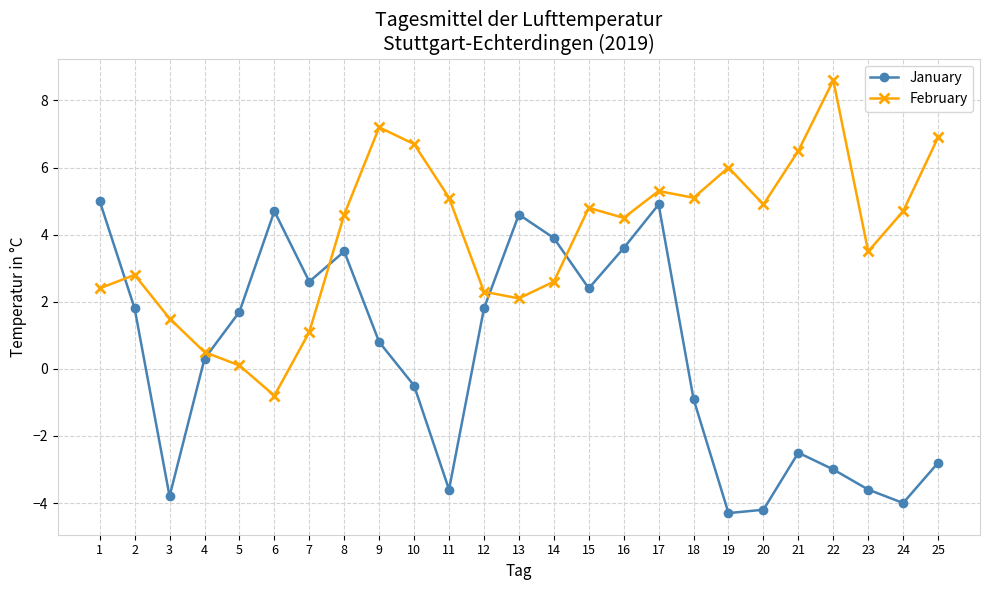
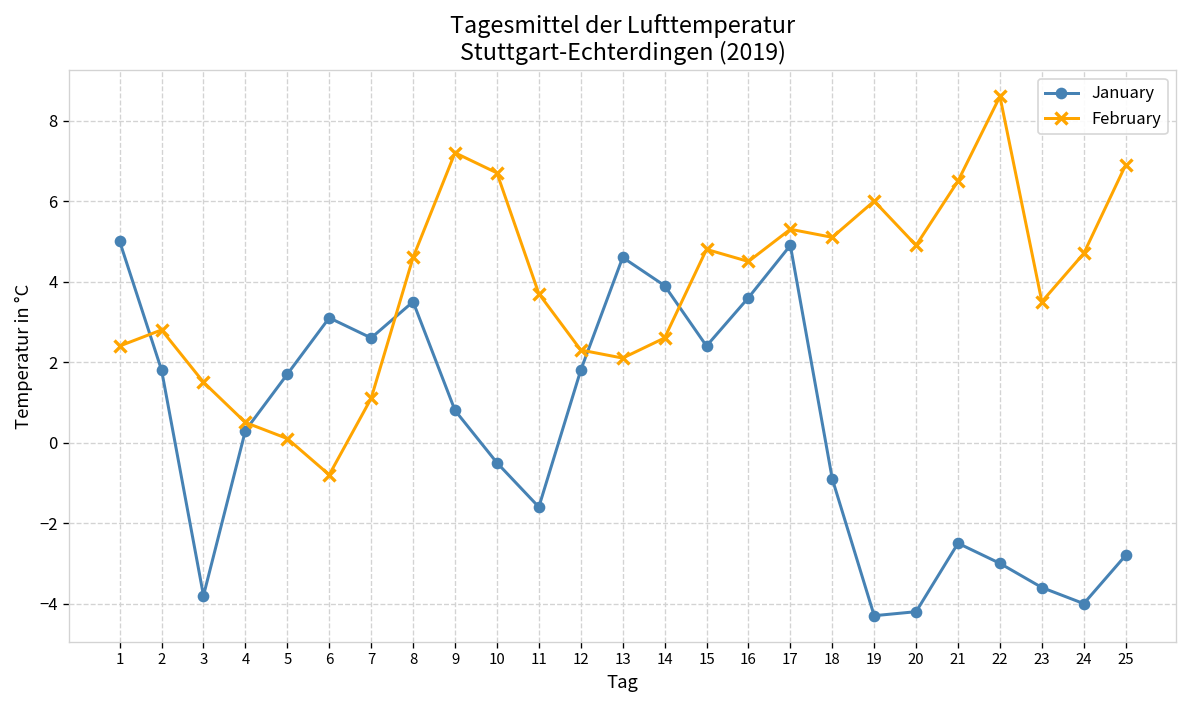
  {
    "January": {
      "1": 5.0,
      "2": 1.8,
      "3": -3.8,
      "4": 0.3,
      "5": 1.7,
-     "6": 4.7,
+     "6": 3.1,
      "7": 2.6,
      "8": 3.5,
      "9": 0.8,
      "10": -0.5,
-     "11": -3.6,
+     "11": -1.6,
      "12": 1.8,
      "13": 4.6,
      "14": 3.9,
      "15": 2.4,
      "16": 3.6,
      "17": 4.9,
      "18": -0.9,
      "19": -4.3,
      "20": -4.2,
      "21": -2.5,
      "22": -3.0,
      "23": -3.6,
      "24": -4.0,
      "25": -2.8
    },
    "February": {
      "1": 2.4,
      "2": 2.8,
      "3": 1.5,
      "4": 0.5,
      "5": 0.1,
      "6": -0.8,
      "7": 1.1,
      "8": 4.6,
      "9": 7.2,
      "10": 6.7,
-     "11": 5.1,
+     "11": 3.7,
      "12": 2.3,
      "13": 2.1,
      "14": 2.6,
      "15": 4.8,
      "16": 4.5,
      "17": 5.3,
      "18": 5.1,
      "19": 6.0,
      "20": 4.9,
      "21": 6.5,
      "22": 8.6,
      "23": 3.5,
      "24": 4.7,
      "25": 6.9
    }
  }
